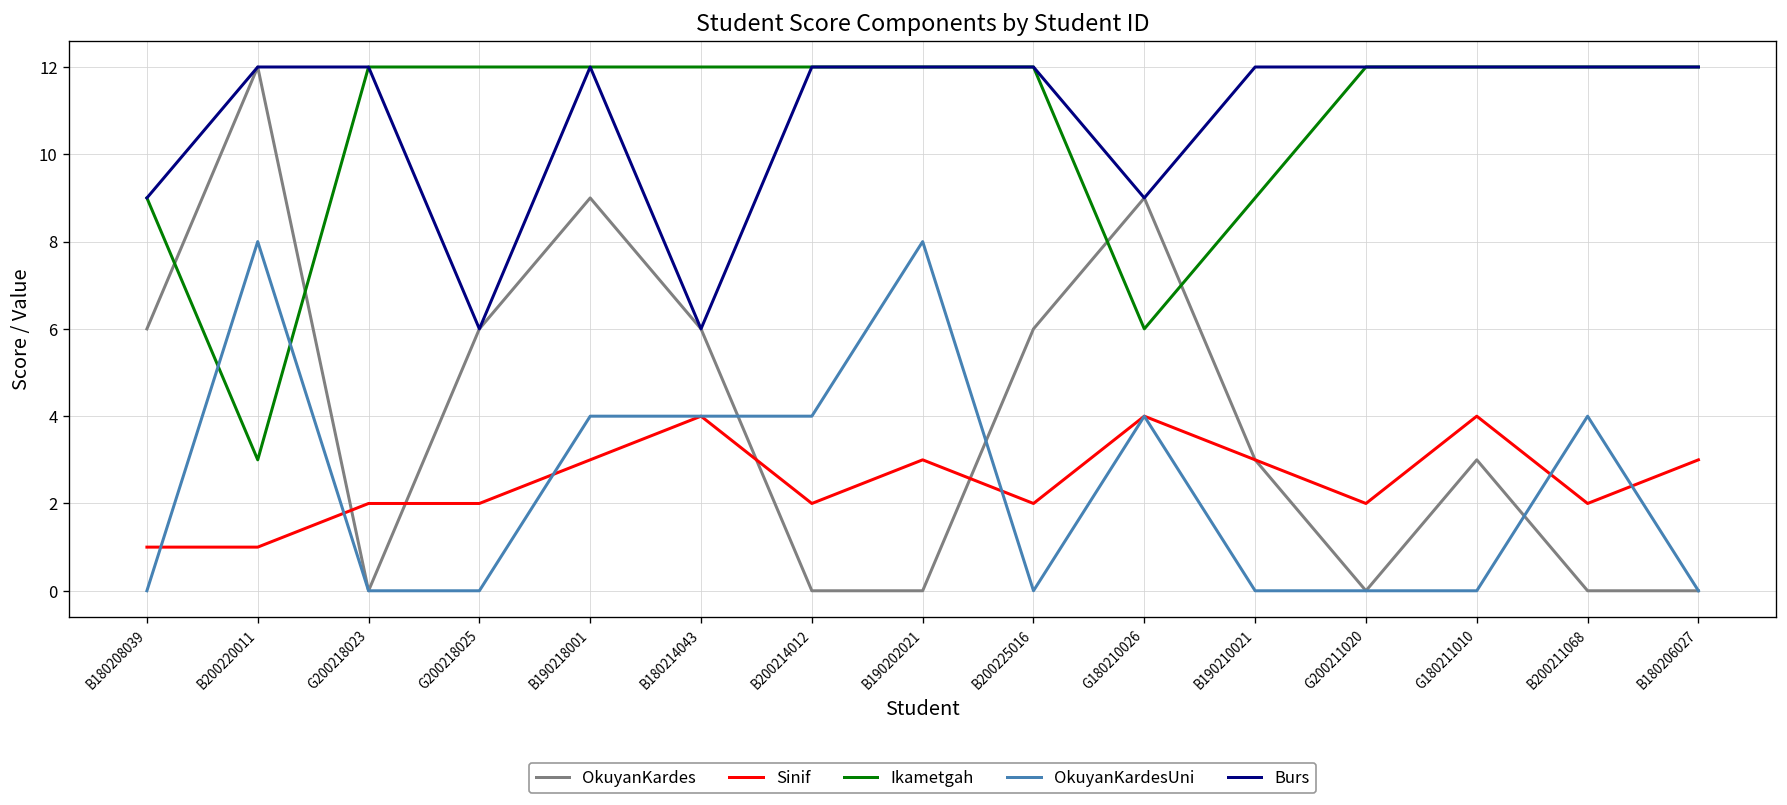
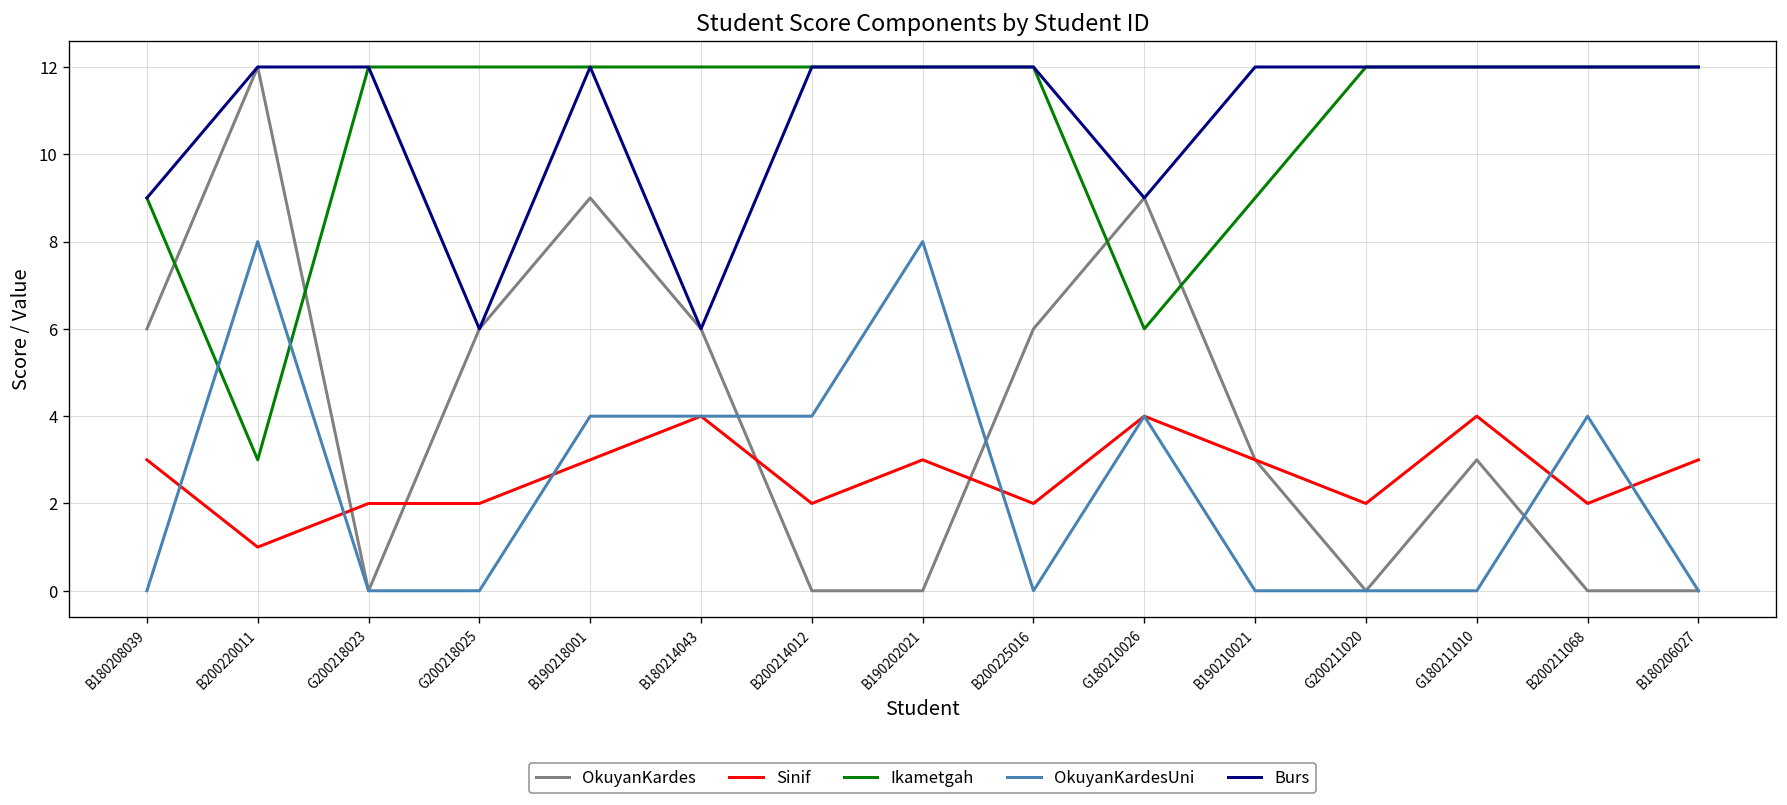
  {
    "OkuyanKardes": {
      "B180208039": 6,
      "B190218001": 9,
      "B200214012": 0,
      "B190202021": 0,
      "B200225016": 6,
      "G180211010": 3,
      "B200211068": 0
    },
    "Sinif": {
-     "B180208039": 1,
+     "B180208039": 3,
      "B200220011": 1,
      "G200218023": 2,
      "G200218025": 2,
      "B190218001": 3,
      "B200214012": 2,
      "B190202021": 3,
      "B200225016": 2,
      "G200211020": 2,
      "G180211010": 4,
      "B200211068": 2,
      "B180206027": 3
    },
    "Ikametgah": {
      "B200220011": 3,
      "G200218025": 12,
      "B180214043": 12,
      "G180210026": 6,
      "B190210021": 9
    },
    "OkuyanKardesUni": {
      "B180208039": 0,
      "B200220011": 8,
      "G200218025": 0,
      "B190218001": 4,
      "B200214012": 4,
      "B190202021": 8,
      "B200225016": 0,
      "B190210021": 0,
      "G180211010": 0,
      "B200211068": 4
    },
    "Burs": {
      "B190210021": 12
    }
  }
